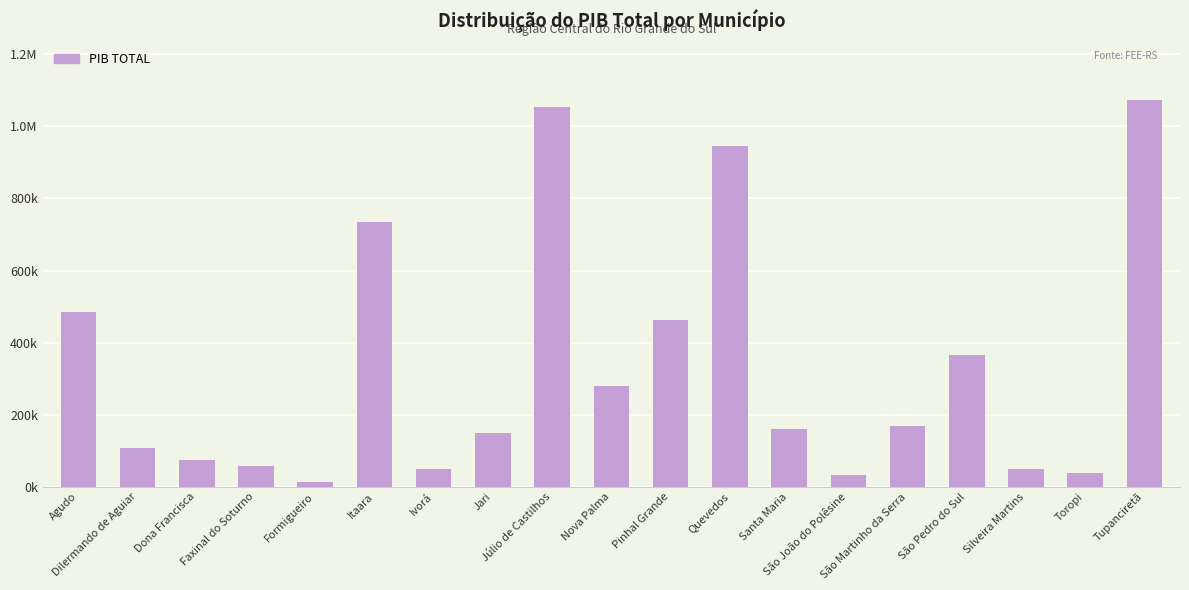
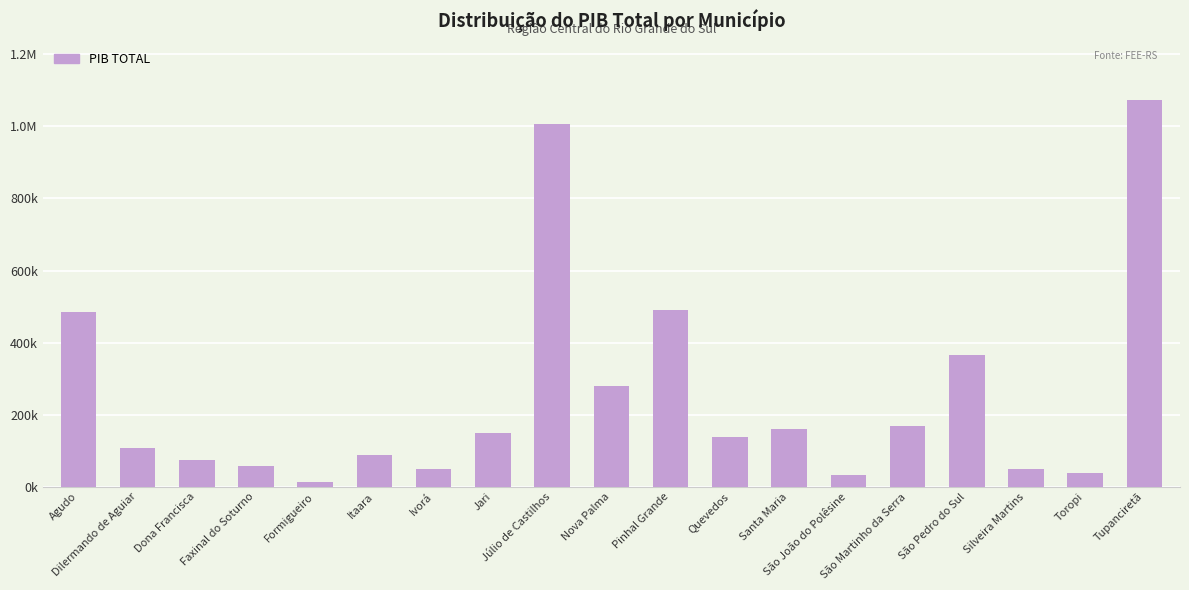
  {
    "Agudo": 490000,
    "Dilermando de Aguiar": 110000,
    "Dona Francisca": 70000,
    "Faxinal do Soturno": 60000,
    "Formigueiro": 10000,
-   "Itaara": 740000,
+   "Itaara": 90000,
    "Ivorá": 50000,
    "Jari": 150000,
-   "Júlio de Castilhos": 1050000,
+   "Júlio de Castilhos": 1010000,
    "Nova Palma": 280000,
-   "Pinhal Grande": 460000,
-   "Quevedos": 950000,
+   "Pinhal Grande": 490000,
+   "Quevedos": 140000,
    "Santa Maria": 160000,
    "São João do Polêsine": 30000,
    "São Martinho da Serra": 170000,
    "São Pedro do Sul": 370000,
    "Silveira Martins": 50000,
    "Toropi": 40000,
    "Tupanciretã": 1070000
  }
